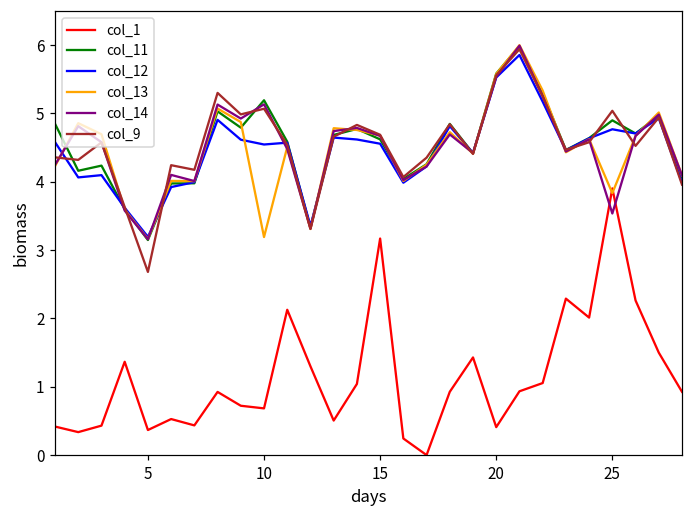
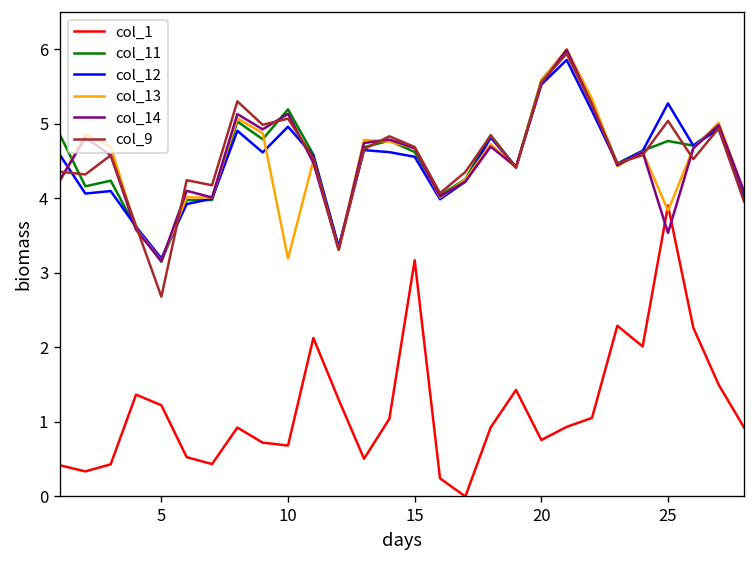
  {
    "col_1": {
-     "5": 0.4,
+     "5": 1.2,
      "10": 0.7,
      "15": 3.2,
-     "20": 0.4,
+     "20": 0.8,
      "25": 3.9
    },
    "col_11": {
      "10": 5.2,
      "15": 4.6,
-     "25": 4.9
+     "25": 4.8
    },
    "col_12": {
-     "10": 4.5,
+     "10": 5.0,
      "15": 4.6,
-     "25": 4.8
+     "25": 5.3
    },
    "col_13": {
      "10": 3.2,
      "25": 3.8
    },
    "col_14": {
      "10": 5.1,
      "25": 3.5
    },
    "col_9": {
      "5": 2.7,
      "10": 5.1,
      "25": 5.0
    }
  }
